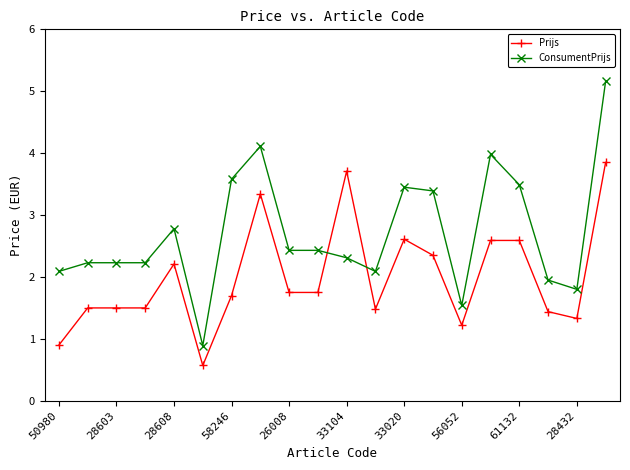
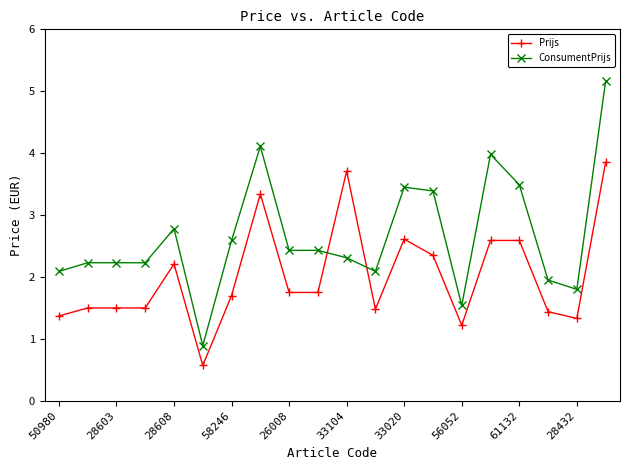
  {
    "Prijs": {
-     "50980": 0.9,
+     "50980": 1.4,
      "28603": 1.5,
      "28608": 2.2,
      "58246": 1.7,
      "26008": 1.8,
      "33104": 3.7,
      "33020": 2.6,
      "56052": 1.2,
      "61132": 2.6,
      "28432": 1.3
    },
    "ConsumentPrijs": {
      "50980": 2.1,
      "28603": 2.2,
      "28608": 2.8,
-     "58246": 3.6,
+     "58246": 2.6,
      "26008": 2.4,
      "33104": 2.3,
      "33020": 3.5,
      "56052": 1.5,
      "61132": 3.5,
      "28432": 1.8
    }
  }
